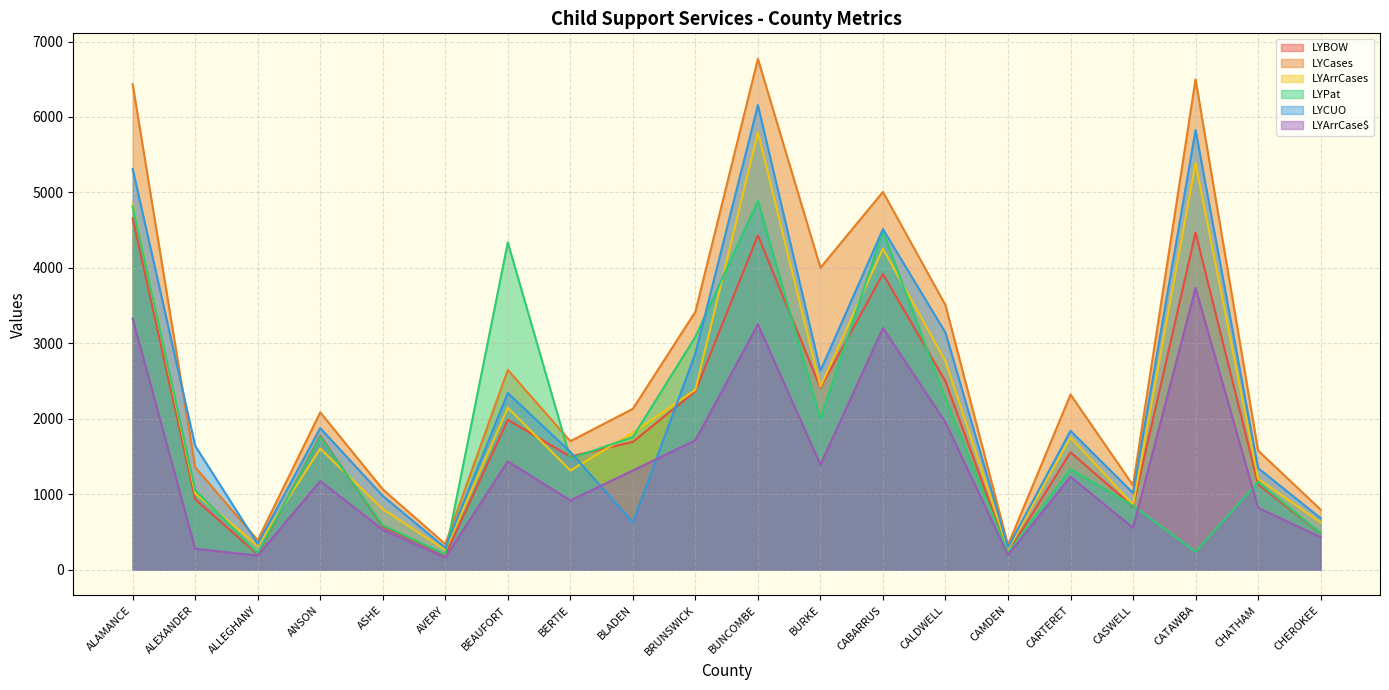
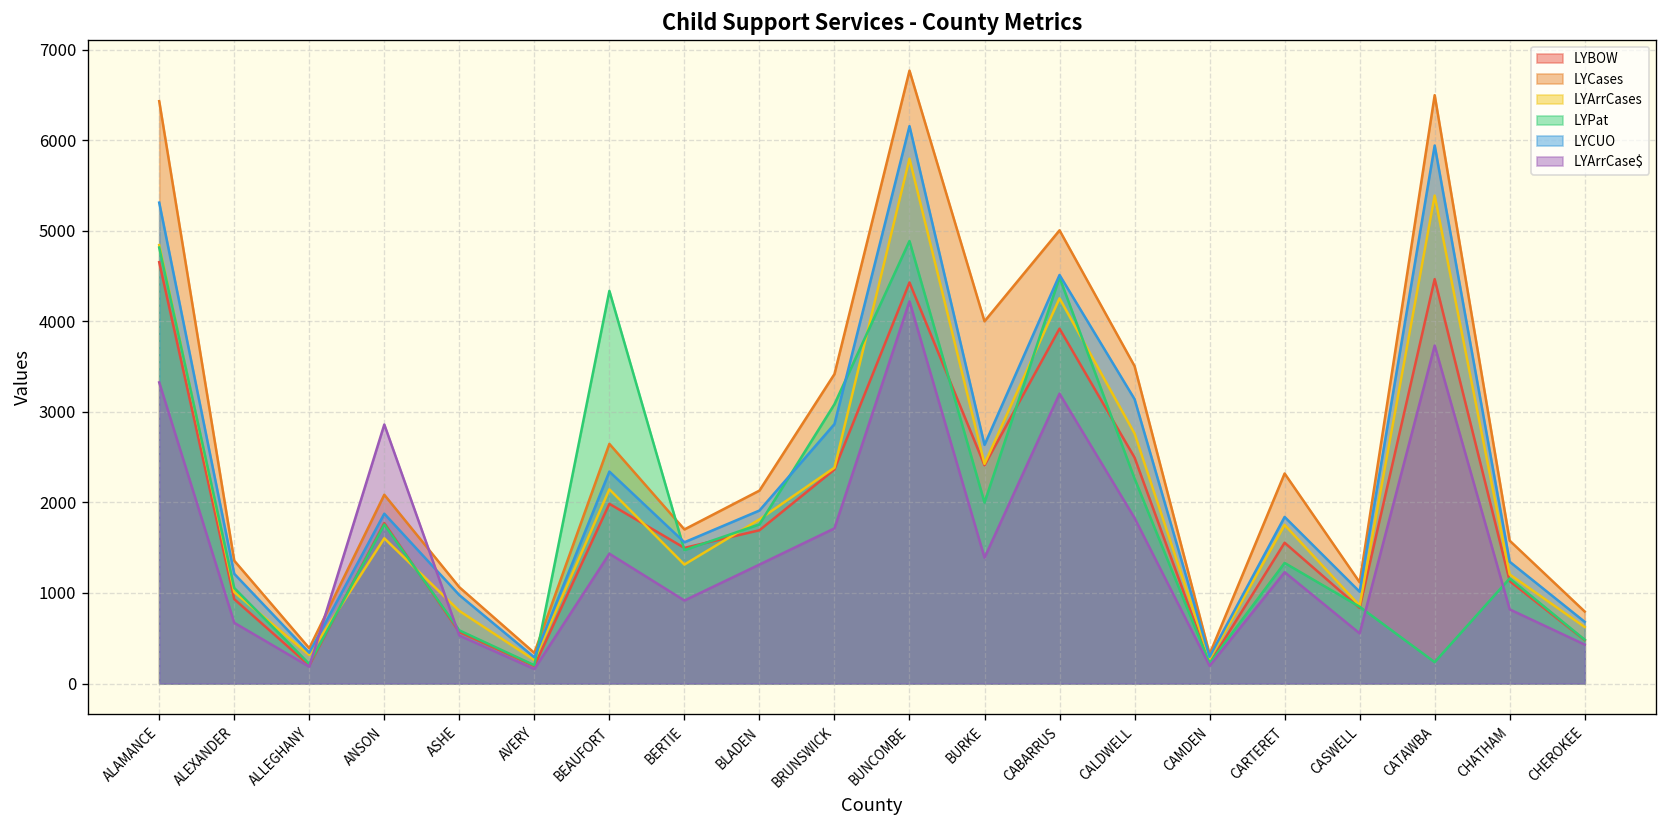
  {
    "LYPat": {
      "ALEXANDER": 1100,
      "BEAUFORT": 4300,
      "BLADEN": 1800,
      "BRUNSWICK": 3100,
      "BUNCOMBE": 4900,
      "BURKE": 2000,
      "CALDWELL": 2300,
      "CARTERET": 1300,
      "CATAWBA": 200
    },
    "LYCUO": {
      "ALAMANCE": 5300,
-     "ALEXANDER": 1600,
+     "ALEXANDER": 1200,
      "ANSON": 1900,
      "ASHE": 1000,
      "BEAUFORT": 2300,
      "BERTIE": 1600,
-     "BLADEN": 600,
+     "BLADEN": 1900,
      "BRUNSWICK": 2900,
      "BUNCOMBE": 6200,
      "BURKE": 2600,
      "CALDWELL": 3100,
      "CARTERET": 1800,
      "CASWELL": 1000,
-     "CATAWBA": 5800,
+     "CATAWBA": 5900,
      "CHATHAM": 1300,
      "CHEROKEE": 700
    },
    "LYArrCase$": {
      "ALAMANCE": 3300,
-     "ALEXANDER": 300,
-     "ANSON": 1200,
+     "ALEXANDER": 700,
+     "ANSON": 2900,
      "ASHE": 500,
      "BEAUFORT": 1400,
      "BERTIE": 900,
      "BLADEN": 1300,
      "BRUNSWICK": 1700,
-     "BUNCOMBE": 3300,
+     "BUNCOMBE": 4200,
      "BURKE": 1400,
      "CABARRUS": 3200,
-     "CALDWELL": 2000,
+     "CALDWELL": 1800,
      "CARTERET": 1200,
      "CASWELL": 600,
      "CATAWBA": 3700,
      "CHATHAM": 800,
      "CHEROKEE": 400
    }
  }
